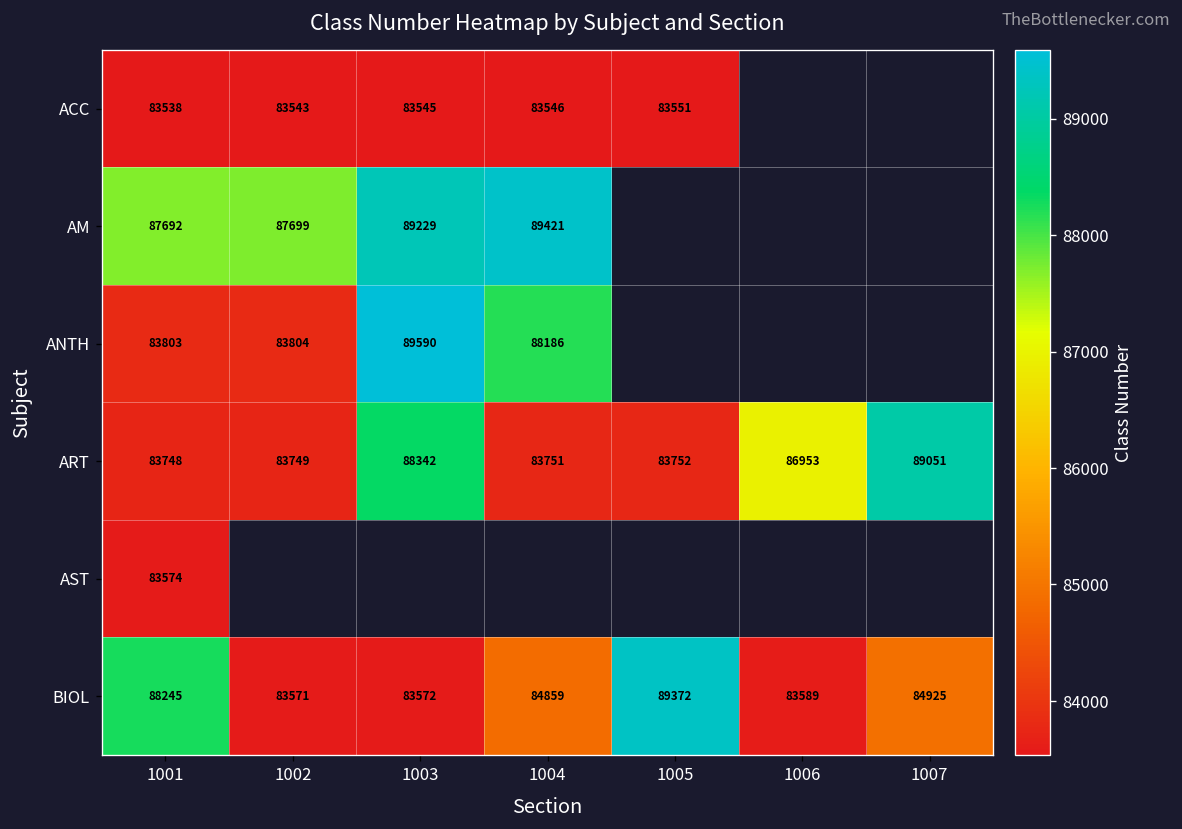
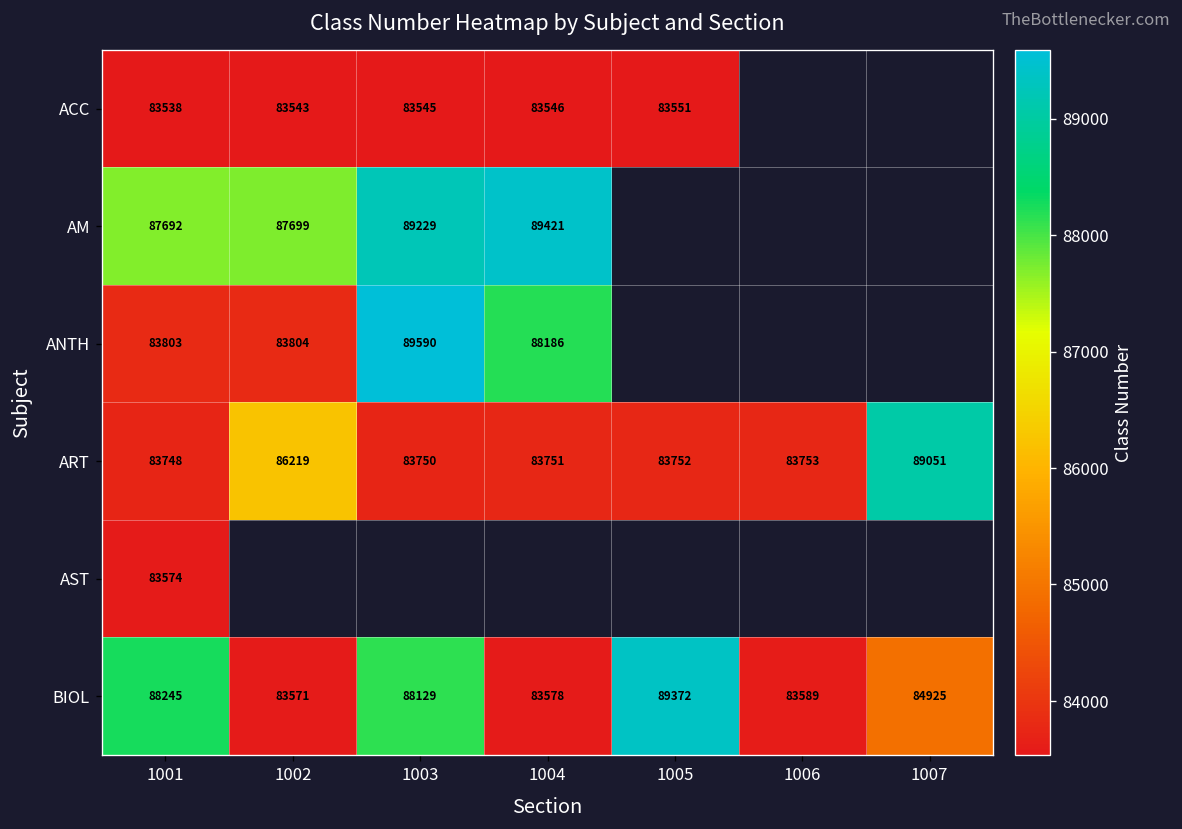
  {
    "ACC": {
      "1001": 83538,
      "1002": 83543,
      "1003": 83545,
      "1004": 83546,
      "1005": 83551
    },
    "AM": {
      "1001": 87692,
      "1002": 87699,
      "1003": 89229,
      "1004": 89421
    },
    "ANTH": {
      "1001": 83803,
      "1002": 83804,
      "1003": 89590,
      "1004": 88186
    },
    "ART": {
      "1001": 83748,
-     "1002": 83749,
-     "1003": 88342,
+     "1002": 86219,
+     "1003": 83750,
      "1004": 83751,
      "1005": 83752,
-     "1006": 86953,
+     "1006": 83753,
      "1007": 89051
    },
    "AST": {
      "1001": 83574
    },
    "BIOL": {
      "1001": 88245,
      "1002": 83571,
-     "1003": 83572,
-     "1004": 84859,
+     "1003": 88129,
+     "1004": 83578,
      "1005": 89372,
      "1006": 83589,
      "1007": 84925
    }
  }
